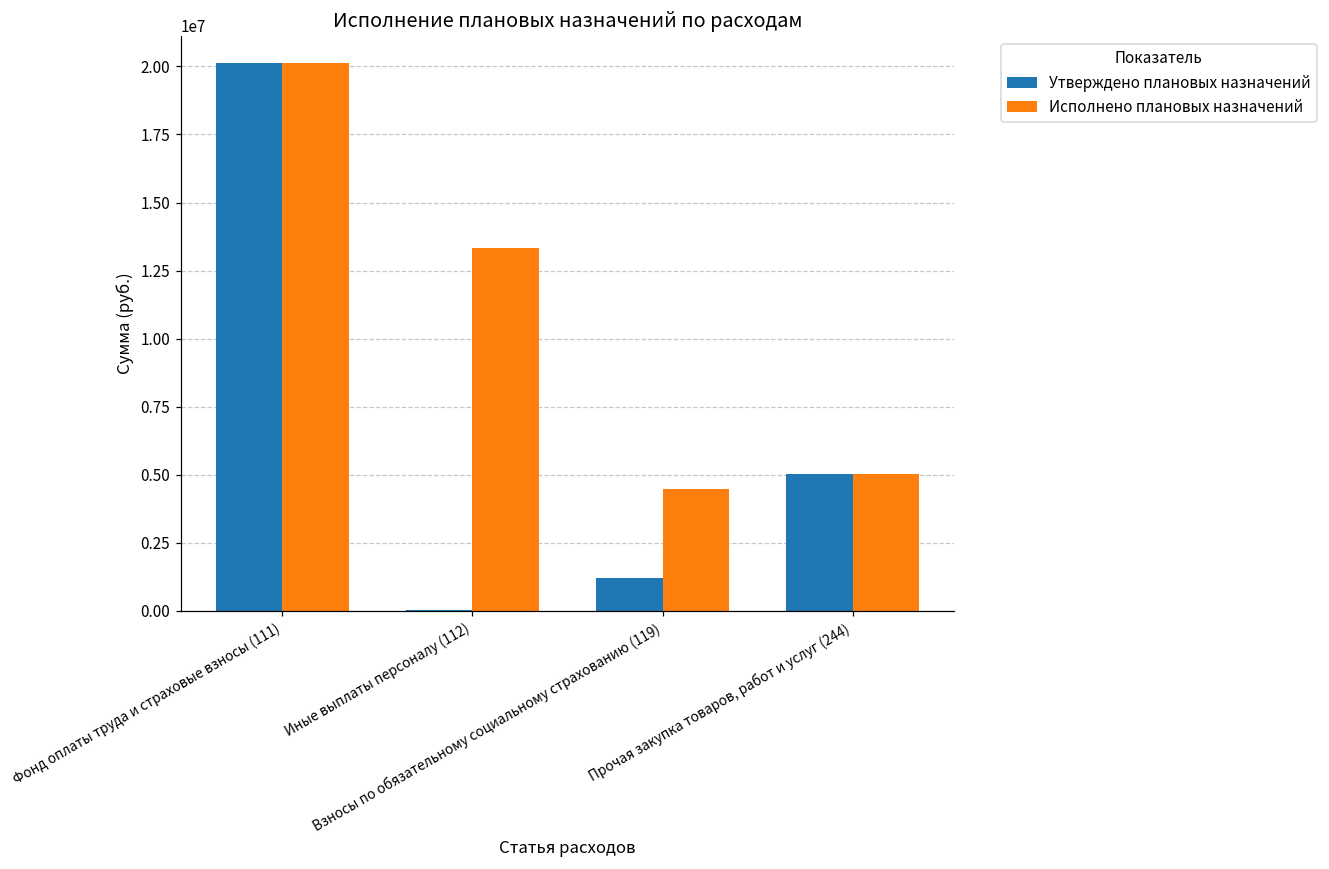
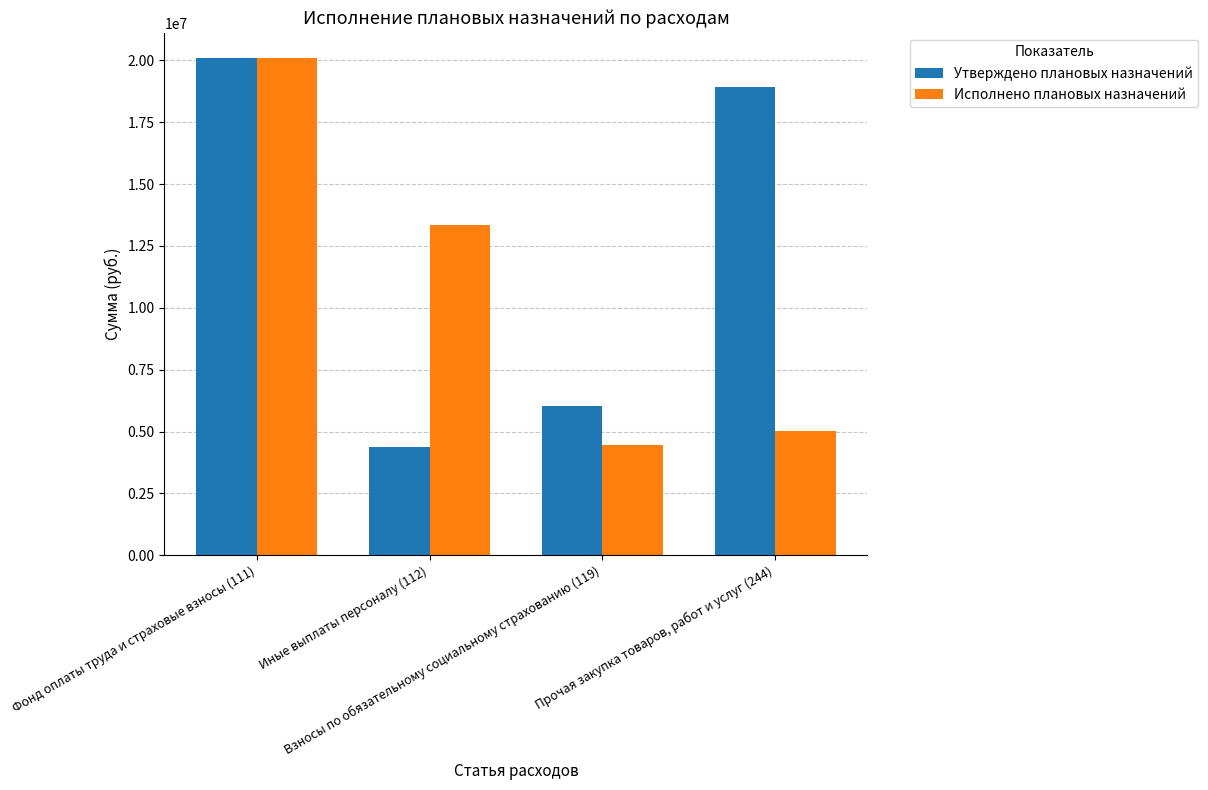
  {
    "Утверждено плановых назначений": {
      "Фонд оплаты труда и страховые взносы (111)": 20100000,
-     "Иные выплаты персоналу (112)": 0,
-     "Взносы по обязательному социальному страхованию (119)": 1200000,
-     "Прочая закупка товаров, работ и услуг (244)": 5000000
+     "Иные выплаты персоналу (112)": 4400000,
+     "Взносы по обязательному социальному страхованию (119)": 6000000,
+     "Прочая закупка товаров, работ и услуг (244)": 18900000
    },
    "Исполнено плановых назначений": {
      "Фонд оплаты труда и страховые взносы (111)": 20100000,
      "Иные выплаты персоналу (112)": 13300000,
      "Взносы по обязательному социальному страхованию (119)": 4500000,
      "Прочая закупка товаров, работ и услуг (244)": 5000000
    }
  }
